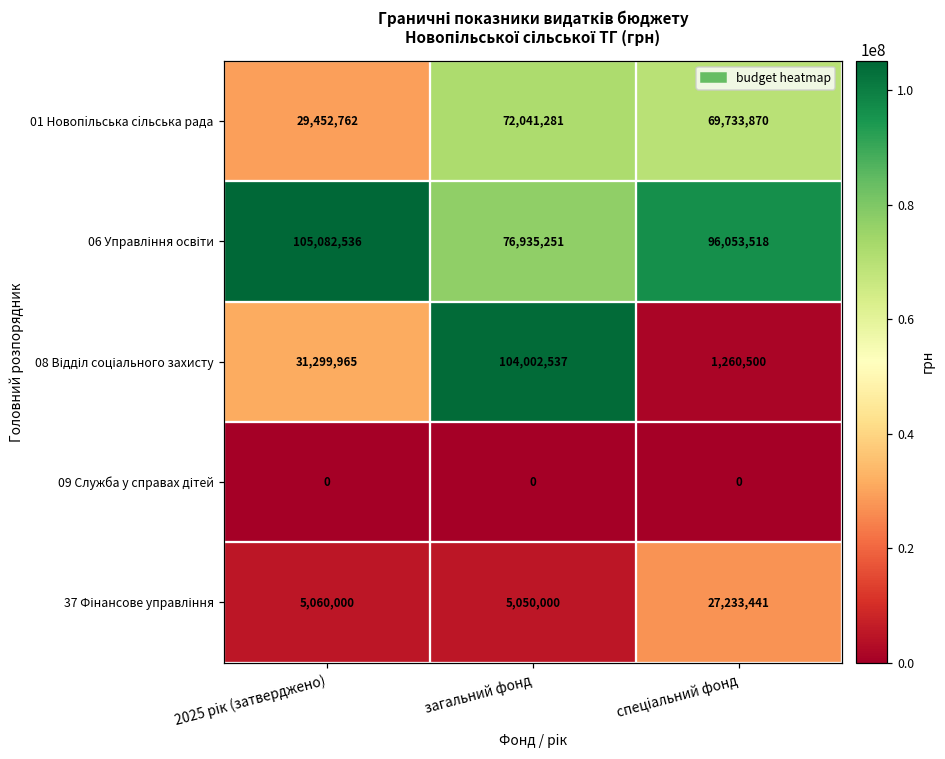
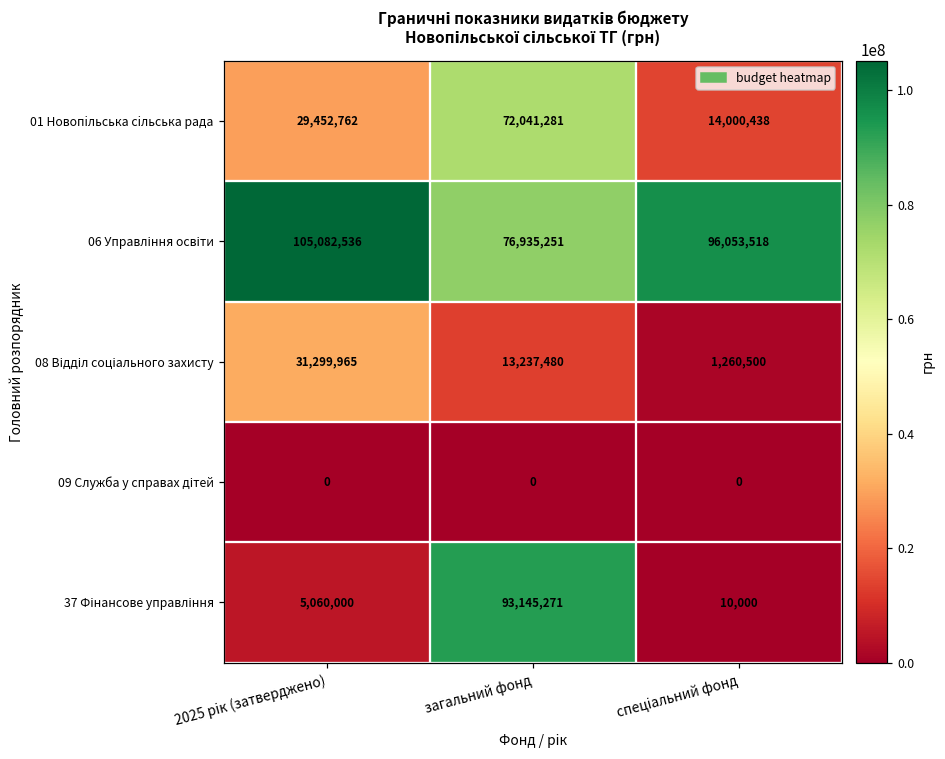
  {
    "01 Новопiльська сiльська рада": {
      "2025 рік (затверджено)": "29,452,762",
      "загальний фонд": "72,041,281",
-     "спеціальний фонд": "69,733,870"
+     "спеціальний фонд": "14,000,438"
    },
    "06 Управління освіти": {
      "2025 рік (затверджено)": "105,082,536",
      "загальний фонд": "76,935,251",
      "спеціальний фонд": "96,053,518"
    },
    "08 Відділ соціального захисту": {
      "2025 рік (затверджено)": "31,299,965",
-     "загальний фонд": "104,002,537",
+     "загальний фонд": "13,237,480",
      "спеціальний фонд": "1,260,500"
    },
    "09 Служба у справах дітей": {
      "2025 рік (затверджено)": "0",
      "загальний фонд": "0",
      "спеціальний фонд": "0"
    },
    "37 Фінансове управління": {
      "2025 рік (затверджено)": "5,060,000",
-     "загальний фонд": "5,050,000",
-     "спеціальний фонд": "27,233,441"
+     "загальний фонд": "93,145,271",
+     "спеціальний фонд": "10,000"
    }
  }
